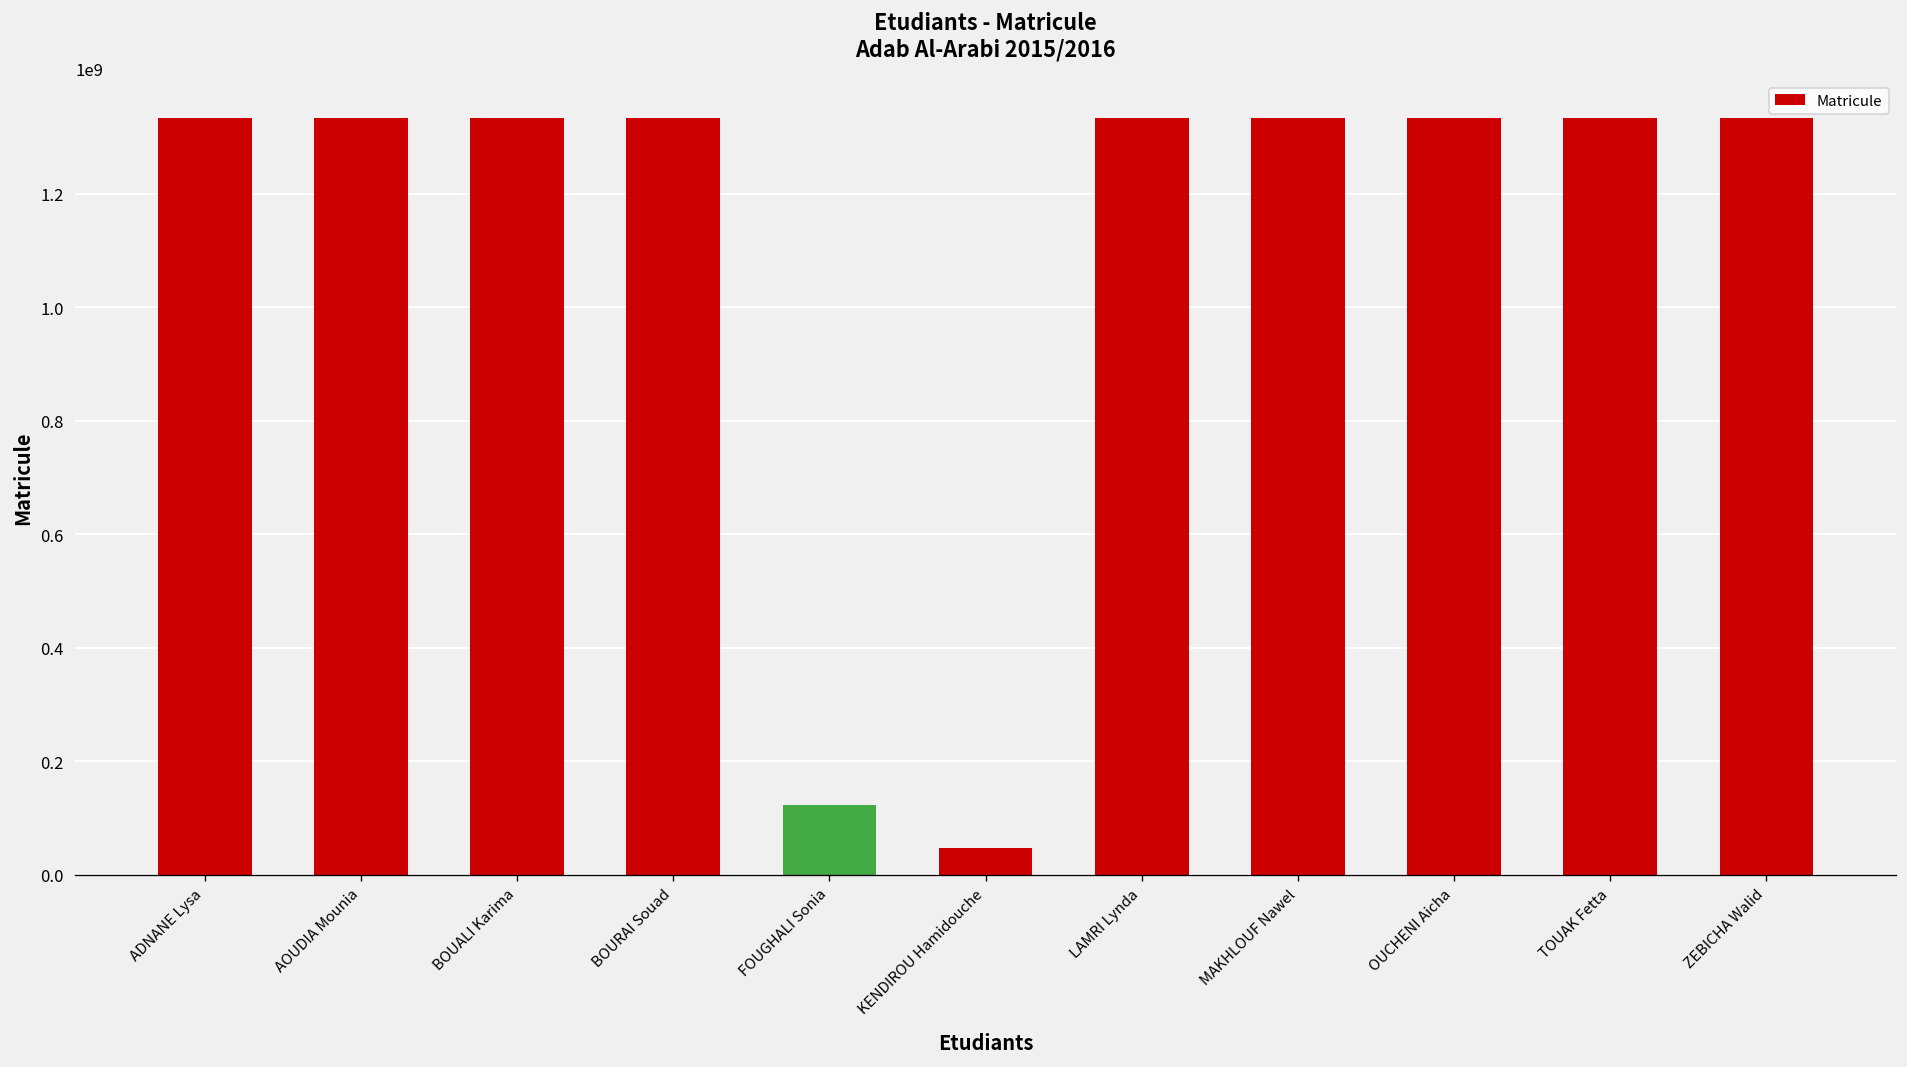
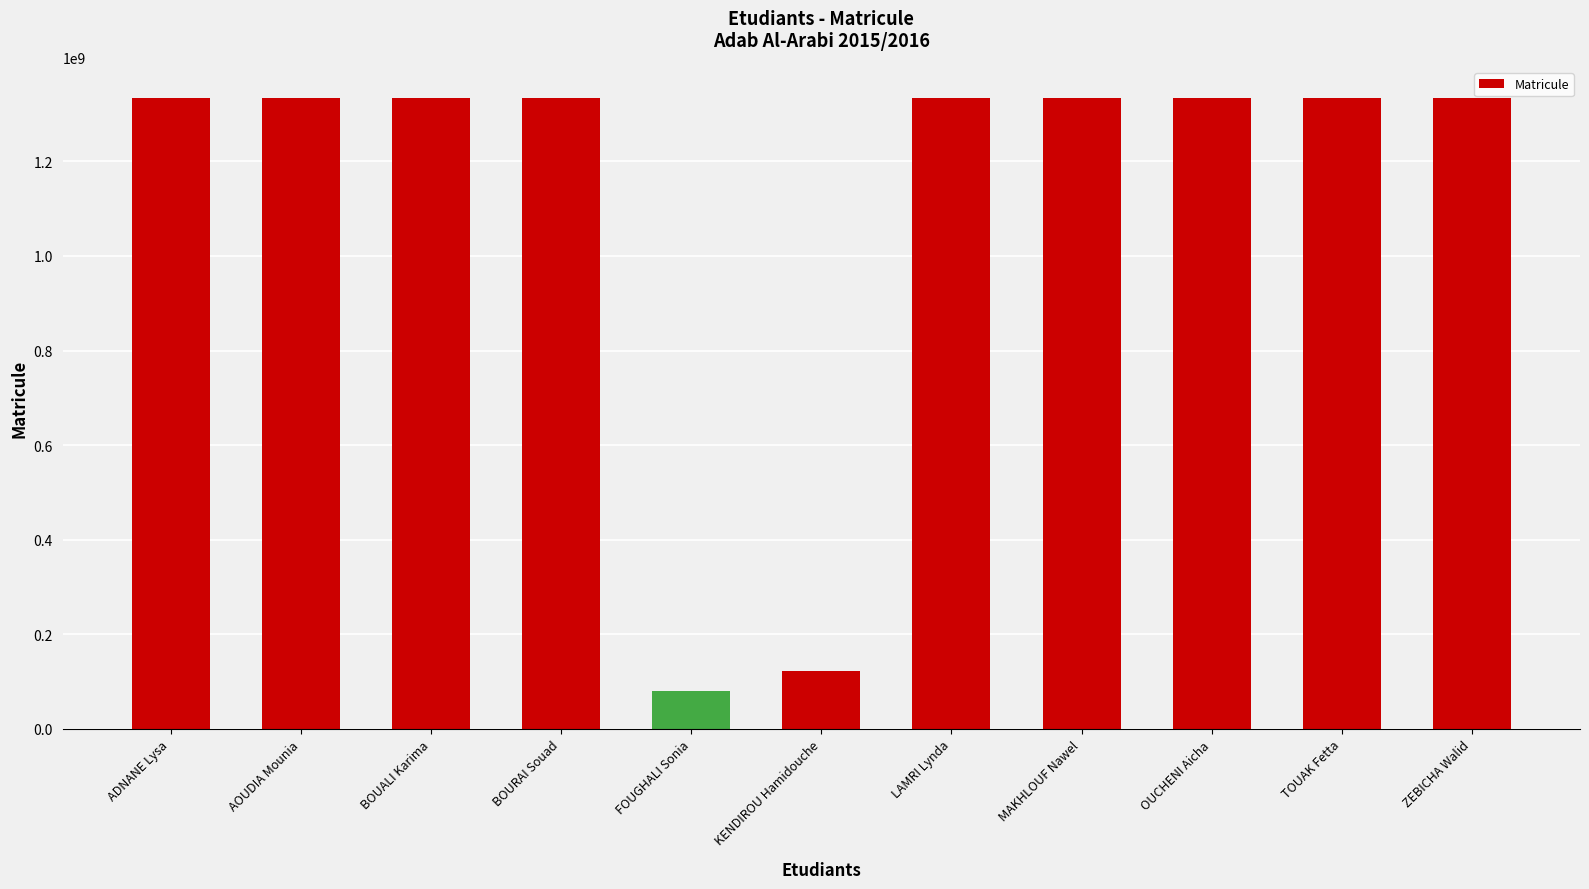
  {
    "ADNANE Lysa": 1330000000,
    "AOUDIA Mounia": 1330000000,
    "BOUALI Karima": 1330000000,
    "BOURAI Souad": 1330000000,
-   "FOUGHALI Sonia": 120000000,
-   "KENDIROU Hamidouche": 50000000,
+   "FOUGHALI Sonia": 80000000,
+   "KENDIROU Hamidouche": 120000000,
    "LAMRI Lynda": 1330000000,
    "MAKHLOUF Nawel": 1330000000,
    "OUCHENI Aicha": 1330000000,
    "TOUAK Fetta": 1330000000,
    "ZEBICHA Walid": 1330000000
  }
